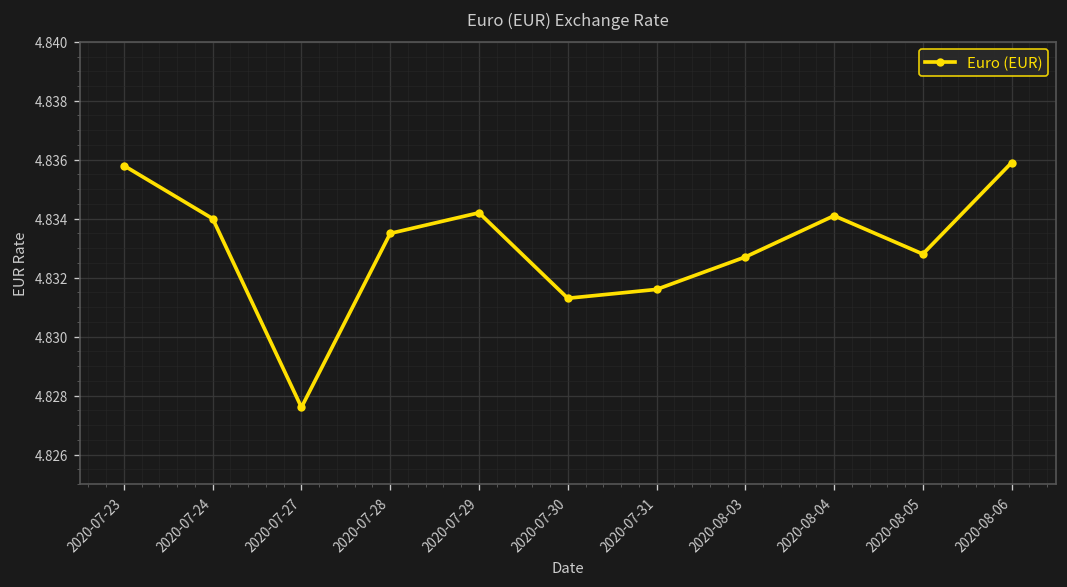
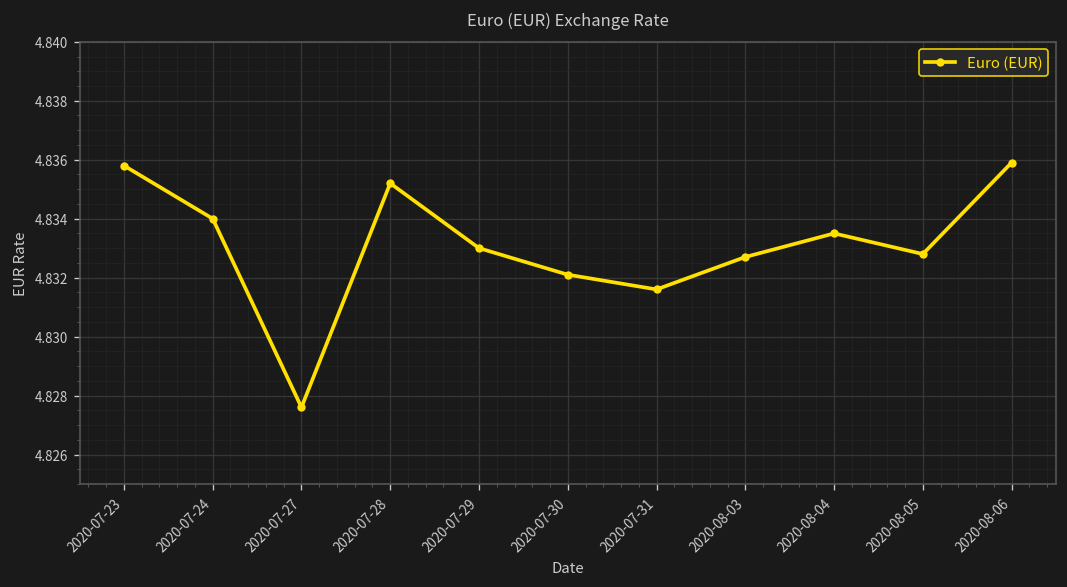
  {
    "2020-07-23": 4.8358,
    "2020-07-24": 4.8340,
    "2020-07-27": 4.8276,
-   "2020-07-28": 4.8335,
-   "2020-07-29": 4.8342,
-   "2020-07-30": 4.8313,
+   "2020-07-28": 4.8352,
+   "2020-07-29": 4.8330,
+   "2020-07-30": 4.8321,
    "2020-07-31": 4.8316,
    "2020-08-03": 4.8327,
-   "2020-08-04": 4.8341,
+   "2020-08-04": 4.8335,
    "2020-08-05": 4.8328,
    "2020-08-06": 4.8359
  }
